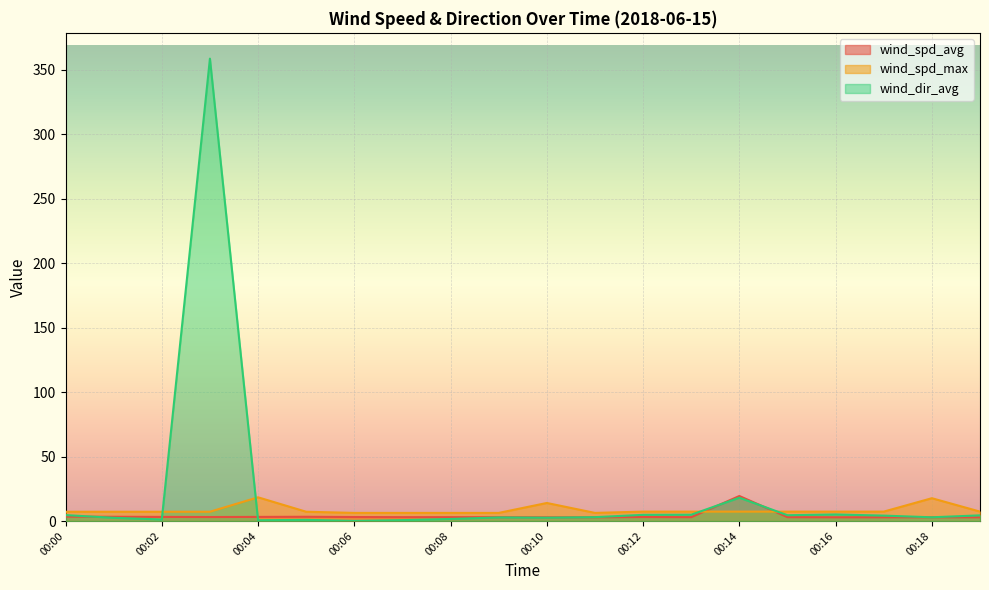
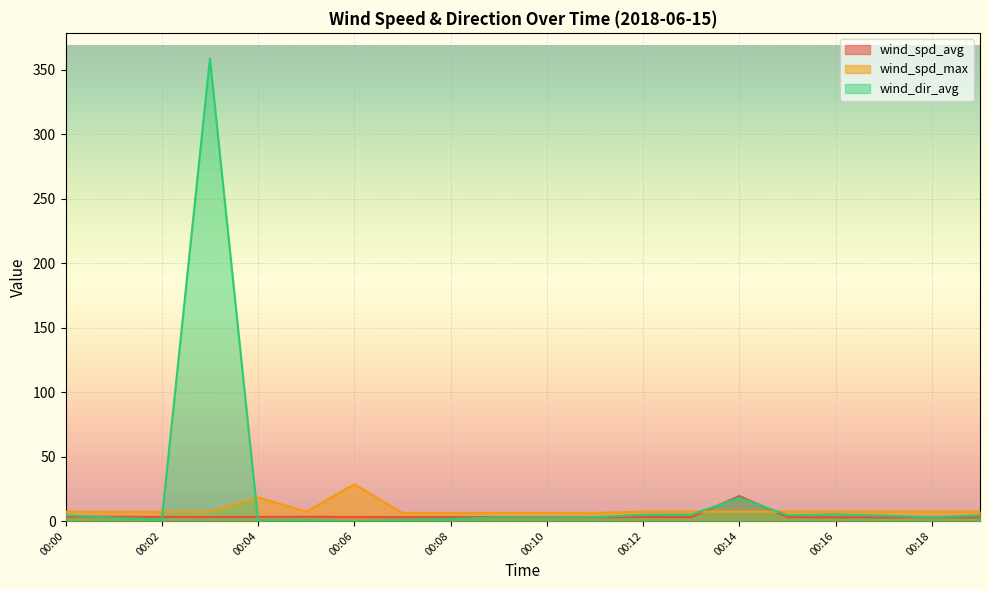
  {
    "wind_spd_avg": {
      "00:02": 3,
      "00:04": 3,
      "00:06": 3,
      "00:16": 3
    },
    "wind_spd_max": {
      "00:00": 7,
      "00:02": 7,
      "00:04": 18,
-     "00:06": 6,
+     "00:06": 29,
      "00:08": 6,
-     "00:10": 14,
+     "00:10": 6,
      "00:12": 7,
      "00:14": 7,
      "00:16": 7,
-     "00:18": 18
+     "00:18": 7
    },
    "wind_dir_avg": {
      "00:02": 1,
      "00:04": 1,
      "00:06": 0,
      "00:16": 5
    }
  }
